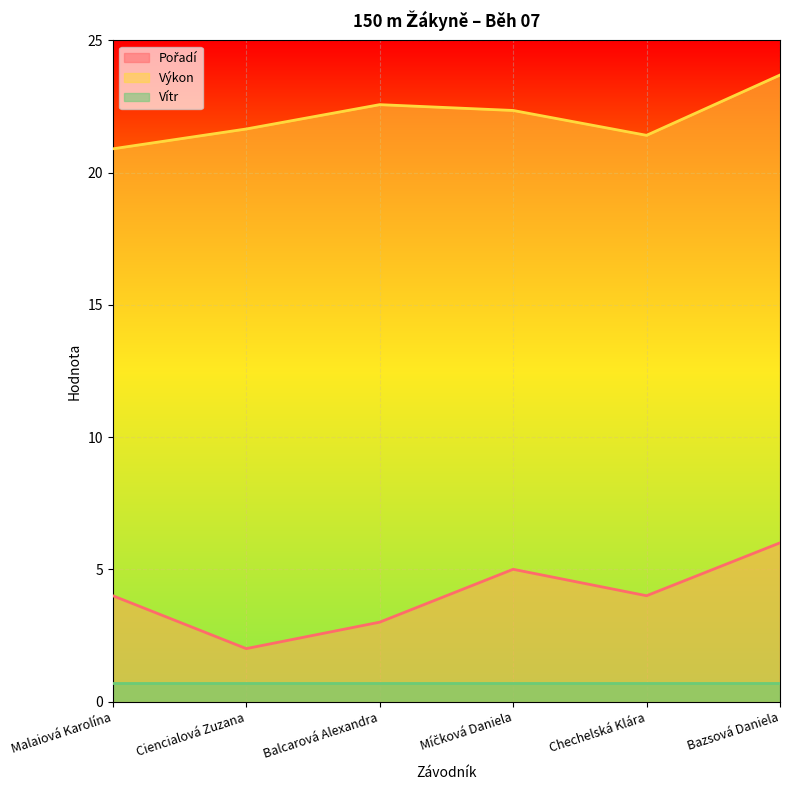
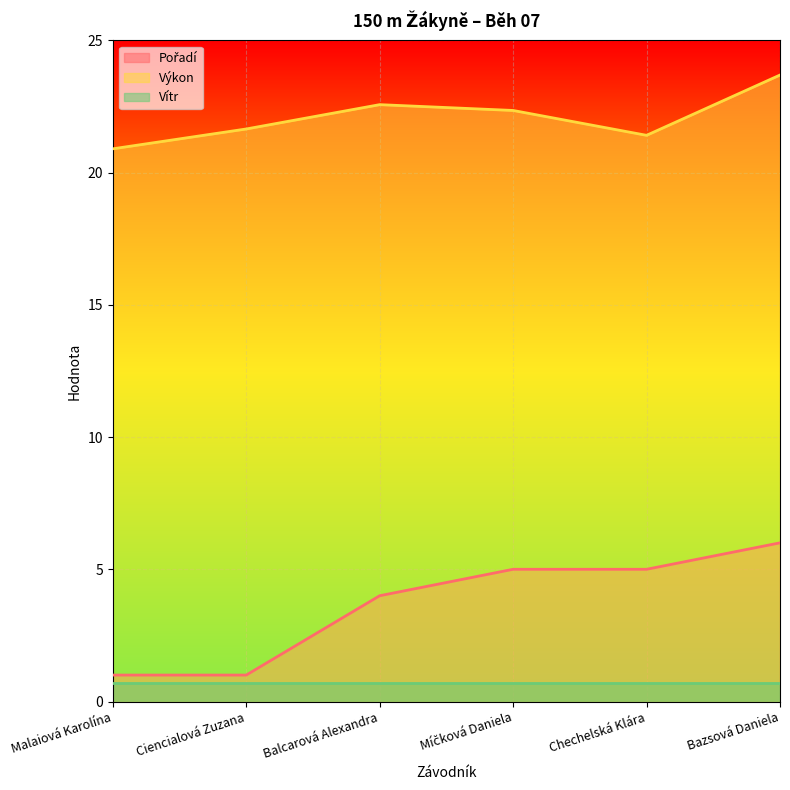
  {
    "Pořadí": {
-     "Malaiová Karolína": 4,
-     "Ciencialová Zuzana": 2,
-     "Balcarová Alexandra": 3,
+     "Malaiová Karolína": 1,
+     "Ciencialová Zuzana": 1,
+     "Balcarová Alexandra": 4,
      "Míčková Daniela": 5,
-     "Chechelská Klára": 4,
+     "Chechelská Klára": 5,
      "Bazsová Daniela": 6
    },
    "Výkon": {
      "Malaiová Karolína": 20.9,
      "Ciencialová Zuzana": 21.7,
      "Balcarová Alexandra": 22.6,
      "Míčková Daniela": 22.4,
      "Chechelská Klára": 21.4,
      "Bazsová Daniela": 23.7
    },
    "Vítr": {
      "Malaiová Karolína": 0.7,
      "Ciencialová Zuzana": 0.7,
      "Balcarová Alexandra": 0.7,
      "Míčková Daniela": 0.7,
      "Chechelská Klára": 0.7,
      "Bazsová Daniela": 0.7
    }
  }
